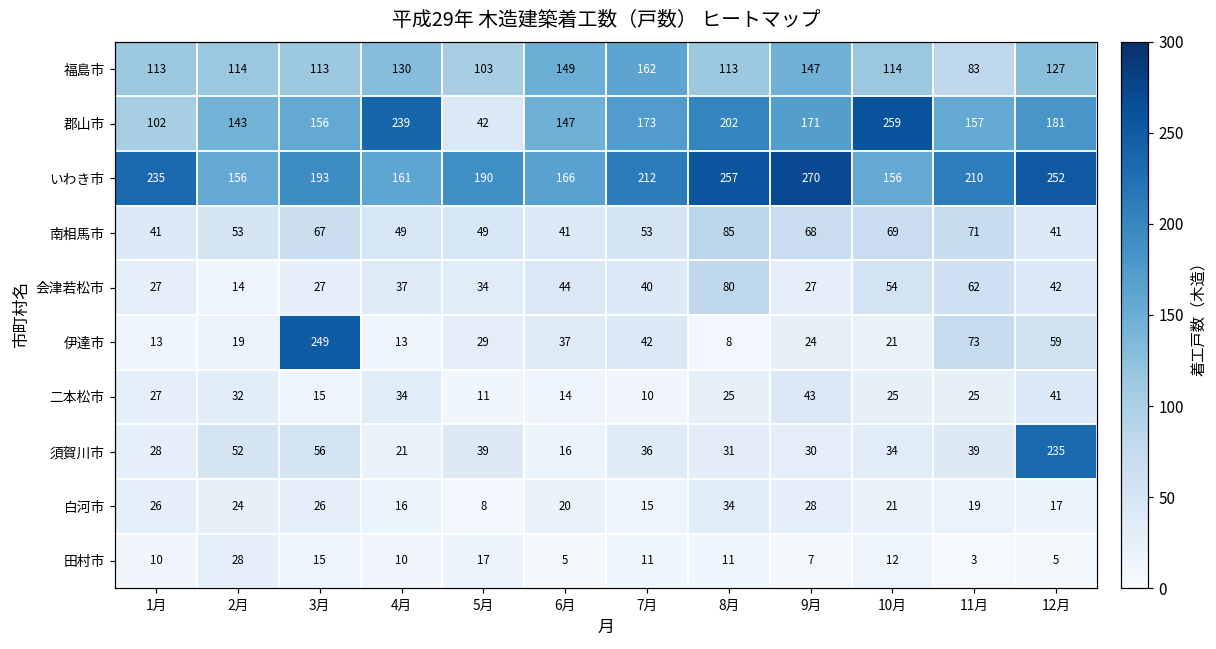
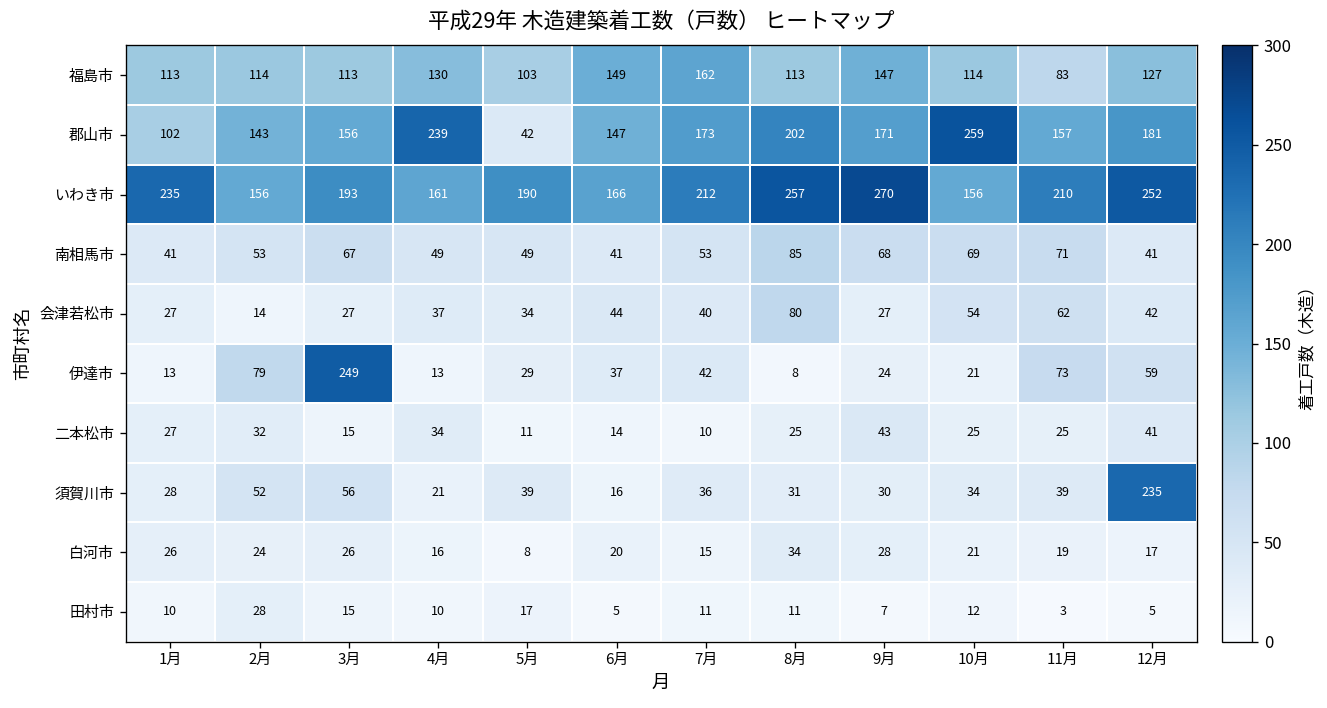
  {
    "福島市": {
      "1月": 113,
      "2月": 114,
      "3月": 113,
      "4月": 130,
      "5月": 103,
      "6月": 149,
      "7月": 162,
      "8月": 113,
      "9月": 147,
      "10月": 114,
      "11月": 83,
      "12月": 127
    },
    "郡山市": {
      "1月": 102,
      "2月": 143,
      "3月": 156,
      "4月": 239,
      "5月": 42,
      "6月": 147,
      "7月": 173,
      "8月": 202,
      "9月": 171,
      "10月": 259,
      "11月": 157,
      "12月": 181
    },
    "いわき市": {
      "1月": 235,
      "2月": 156,
      "3月": 193,
      "4月": 161,
      "5月": 190,
      "6月": 166,
      "7月": 212,
      "8月": 257,
      "9月": 270,
      "10月": 156,
      "11月": 210,
      "12月": 252
    },
    "南相馬市": {
      "1月": 41,
      "2月": 53,
      "3月": 67,
      "4月": 49,
      "5月": 49,
      "6月": 41,
      "7月": 53,
      "8月": 85,
      "9月": 68,
      "10月": 69,
      "11月": 71,
      "12月": 41
    },
    "会津若松市": {
      "1月": 27,
      "2月": 14,
      "3月": 27,
      "4月": 37,
      "5月": 34,
      "6月": 44,
      "7月": 40,
      "8月": 80,
      "9月": 27,
      "10月": 54,
      "11月": 62,
      "12月": 42
    },
    "伊達市": {
      "1月": 13,
-     "2月": 19,
+     "2月": 79,
      "3月": 249,
      "4月": 13,
      "5月": 29,
      "6月": 37,
      "7月": 42,
      "8月": 8,
      "9月": 24,
      "10月": 21,
      "11月": 73,
      "12月": 59
    },
    "二本松市": {
      "1月": 27,
      "2月": 32,
      "3月": 15,
      "4月": 34,
      "5月": 11,
      "6月": 14,
      "7月": 10,
      "8月": 25,
      "9月": 43,
      "10月": 25,
      "11月": 25,
      "12月": 41
    },
    "須賀川市": {
      "1月": 28,
      "2月": 52,
      "3月": 56,
      "4月": 21,
      "5月": 39,
      "6月": 16,
      "7月": 36,
      "8月": 31,
      "9月": 30,
      "10月": 34,
      "11月": 39,
      "12月": 235
    },
    "白河市": {
      "1月": 26,
      "2月": 24,
      "3月": 26,
      "4月": 16,
      "5月": 8,
      "6月": 20,
      "7月": 15,
      "8月": 34,
      "9月": 28,
      "10月": 21,
      "11月": 19,
      "12月": 17
    },
    "田村市": {
      "1月": 10,
      "2月": 28,
      "3月": 15,
      "4月": 10,
      "5月": 17,
      "6月": 5,
      "7月": 11,
      "8月": 11,
      "9月": 7,
      "10月": 12,
      "11月": 3,
      "12月": 5
    }
  }
